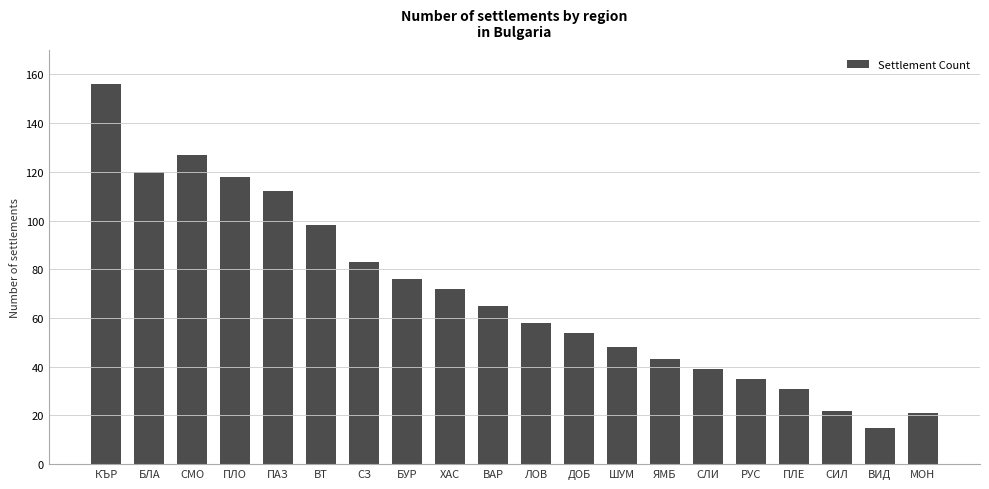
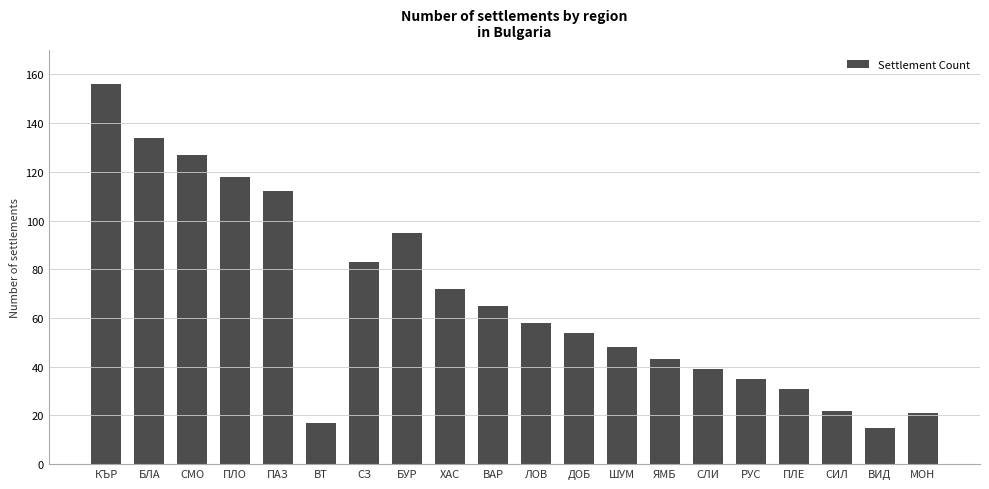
  {
    "КЪР": 156,
-   "БЛА": 120,
+   "БЛА": 134,
    "СМО": 127,
    "ПЛО": 118,
    "ПАЗ": 112,
-   "ВТ": 98,
+   "ВТ": 17,
    "СЗ": 83,
-   "БУР": 76,
+   "БУР": 95,
    "ХАС": 72,
    "ВАР": 65,
    "ЛОВ": 58,
    "ДОБ": 54,
    "ШУМ": 48,
    "ЯМБ": 43,
    "СЛИ": 39,
    "РУС": 35,
    "ПЛЕ": 31,
    "СИЛ": 22,
    "ВИД": 15,
    "МОН": 21
  }
